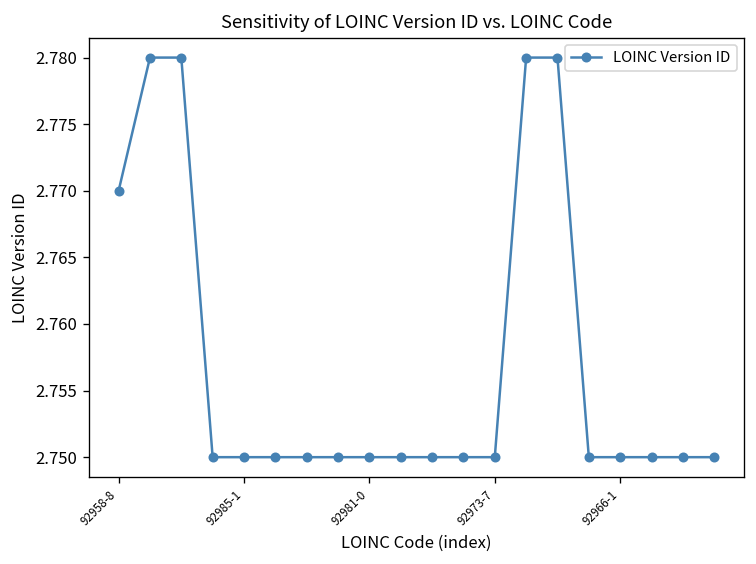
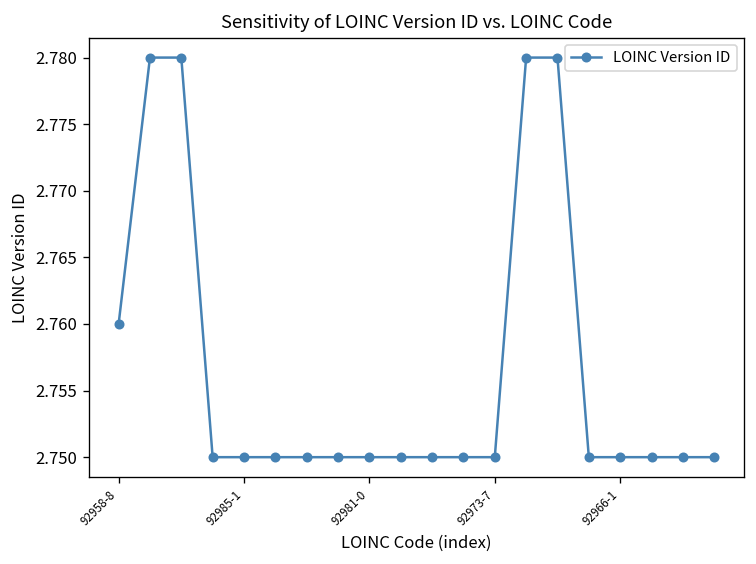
  {
-   "92958-8": 2.77,
+   "92958-8": 2.76,
    "92985-1": 2.75,
    "92981-0": 2.75,
    "92973-7": 2.75,
    "92966-1": 2.75
  }
